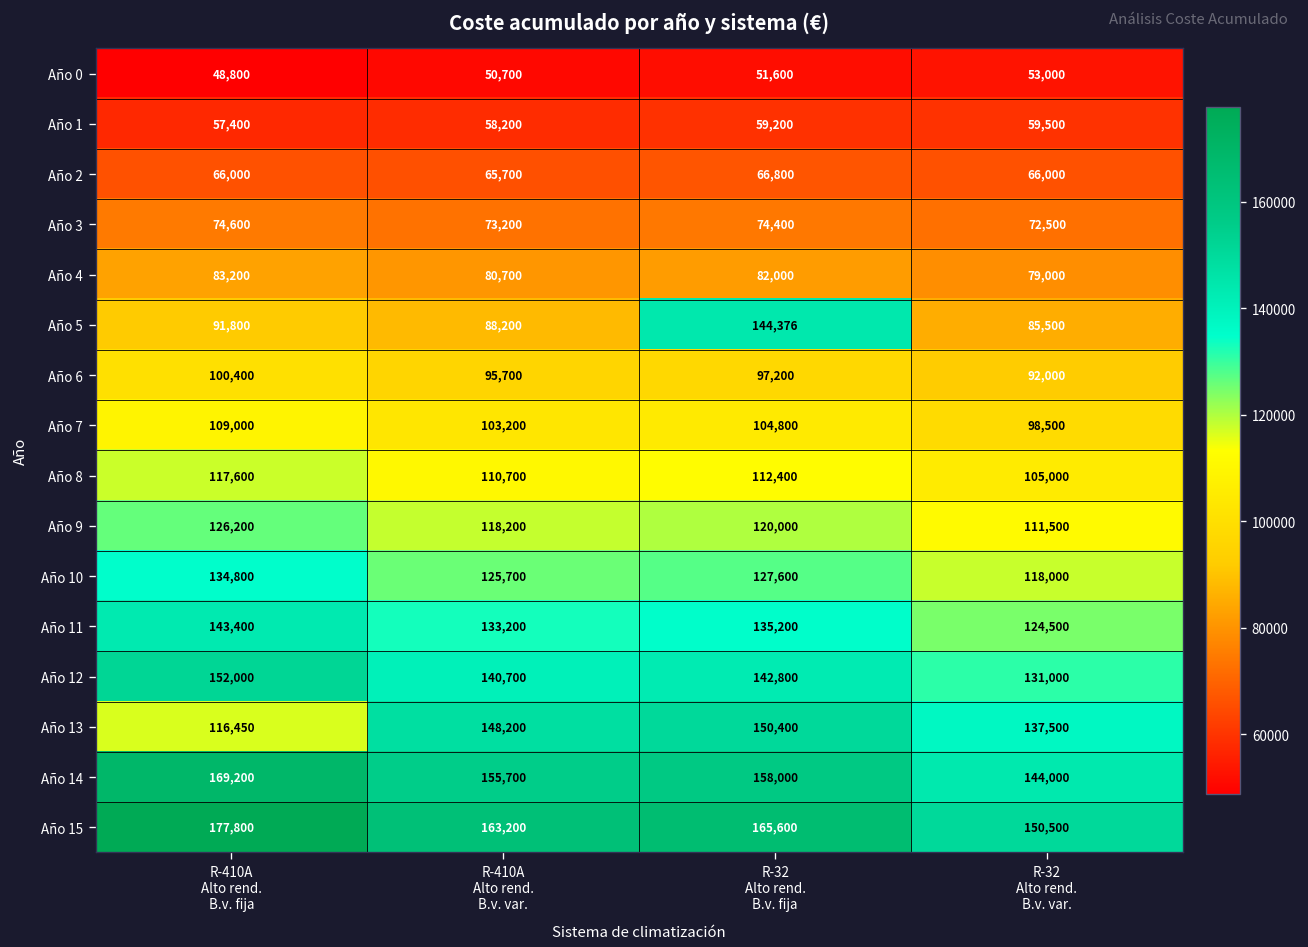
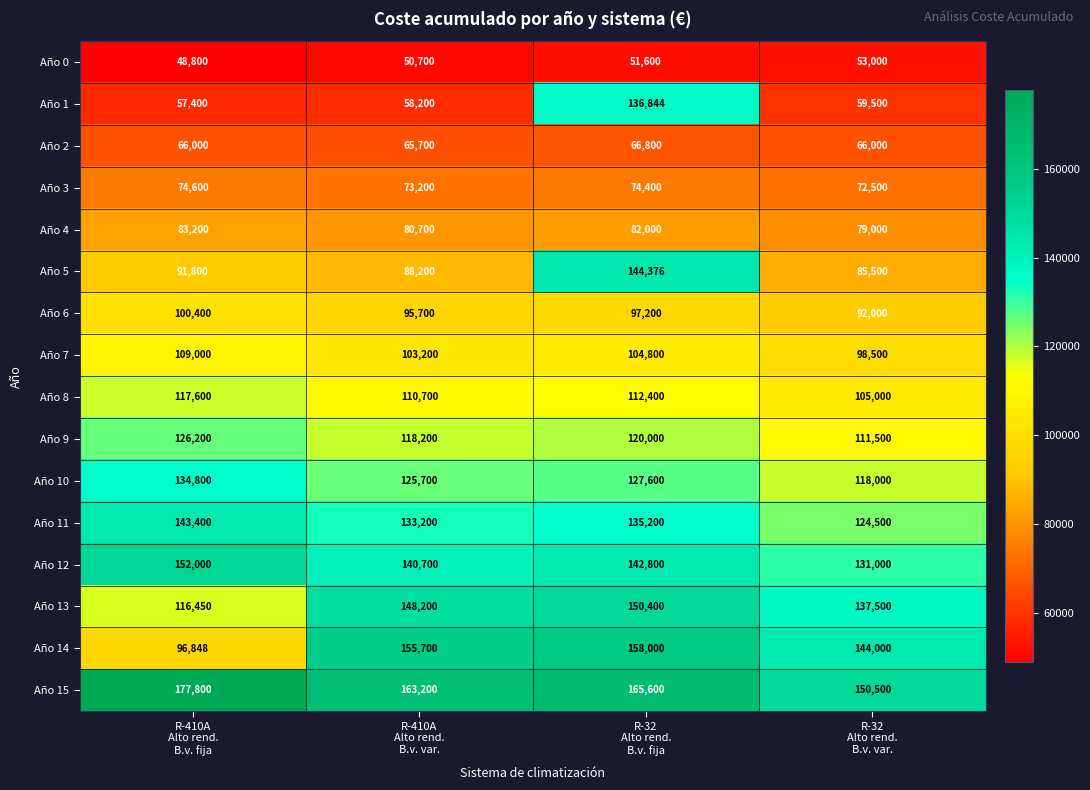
  {
    "Año 0": {
      "R-410A Alto rend. B.v. fija": "48,800",
      "R-410A Alto rend. B.v. var.": "50,700",
      "R-32 Alto rend. B.v. fija": "51,600",
      "R-32 Alto rend. B.v. var.": "53,000"
    },
    "Año 1": {
      "R-410A Alto rend. B.v. fija": "57,400",
      "R-410A Alto rend. B.v. var.": "58,200",
-     "R-32 Alto rend. B.v. fija": "59,200",
+     "R-32 Alto rend. B.v. fija": "136,844",
      "R-32 Alto rend. B.v. var.": "59,500"
    },
    "Año 2": {
      "R-410A Alto rend. B.v. fija": "66,000",
      "R-410A Alto rend. B.v. var.": "65,700",
      "R-32 Alto rend. B.v. fija": "66,800",
      "R-32 Alto rend. B.v. var.": "66,000"
    },
    "Año 3": {
      "R-410A Alto rend. B.v. fija": "74,600",
      "R-410A Alto rend. B.v. var.": "73,200",
      "R-32 Alto rend. B.v. fija": "74,400",
      "R-32 Alto rend. B.v. var.": "72,500"
    },
    "Año 4": {
      "R-410A Alto rend. B.v. fija": "83,200",
      "R-410A Alto rend. B.v. var.": "80,700",
      "R-32 Alto rend. B.v. fija": "82,000",
      "R-32 Alto rend. B.v. var.": "79,000"
    },
    "Año 5": {
      "R-410A Alto rend. B.v. fija": "91,800",
      "R-410A Alto rend. B.v. var.": "88,200",
      "R-32 Alto rend. B.v. fija": "144,376",
      "R-32 Alto rend. B.v. var.": "85,500"
    },
    "Año 6": {
      "R-410A Alto rend. B.v. fija": "100,400",
      "R-410A Alto rend. B.v. var.": "95,700",
      "R-32 Alto rend. B.v. fija": "97,200",
      "R-32 Alto rend. B.v. var.": "92,000"
    },
    "Año 7": {
      "R-410A Alto rend. B.v. fija": "109,000",
      "R-410A Alto rend. B.v. var.": "103,200",
      "R-32 Alto rend. B.v. fija": "104,800",
      "R-32 Alto rend. B.v. var.": "98,500"
    },
    "Año 8": {
      "R-410A Alto rend. B.v. fija": "117,600",
      "R-410A Alto rend. B.v. var.": "110,700",
      "R-32 Alto rend. B.v. fija": "112,400",
      "R-32 Alto rend. B.v. var.": "105,000"
    },
    "Año 9": {
      "R-410A Alto rend. B.v. fija": "126,200",
      "R-410A Alto rend. B.v. var.": "118,200",
      "R-32 Alto rend. B.v. fija": "120,000",
      "R-32 Alto rend. B.v. var.": "111,500"
    },
    "Año 10": {
      "R-410A Alto rend. B.v. fija": "134,800",
      "R-410A Alto rend. B.v. var.": "125,700",
      "R-32 Alto rend. B.v. fija": "127,600",
      "R-32 Alto rend. B.v. var.": "118,000"
    },
    "Año 11": {
      "R-410A Alto rend. B.v. fija": "143,400",
      "R-410A Alto rend. B.v. var.": "133,200",
      "R-32 Alto rend. B.v. fija": "135,200",
      "R-32 Alto rend. B.v. var.": "124,500"
    },
    "Año 12": {
      "R-410A Alto rend. B.v. fija": "152,000",
      "R-410A Alto rend. B.v. var.": "140,700",
      "R-32 Alto rend. B.v. fija": "142,800",
      "R-32 Alto rend. B.v. var.": "131,000"
    },
    "Año 13": {
      "R-410A Alto rend. B.v. fija": "116,450",
      "R-410A Alto rend. B.v. var.": "148,200",
      "R-32 Alto rend. B.v. fija": "150,400",
      "R-32 Alto rend. B.v. var.": "137,500"
    },
    "Año 14": {
-     "R-410A Alto rend. B.v. fija": "169,200",
+     "R-410A Alto rend. B.v. fija": "96,848",
      "R-410A Alto rend. B.v. var.": "155,700",
      "R-32 Alto rend. B.v. fija": "158,000",
      "R-32 Alto rend. B.v. var.": "144,000"
    },
    "Año 15": {
      "R-410A Alto rend. B.v. fija": "177,800",
      "R-410A Alto rend. B.v. var.": "163,200",
      "R-32 Alto rend. B.v. fija": "165,600",
      "R-32 Alto rend. B.v. var.": "150,500"
    }
  }
